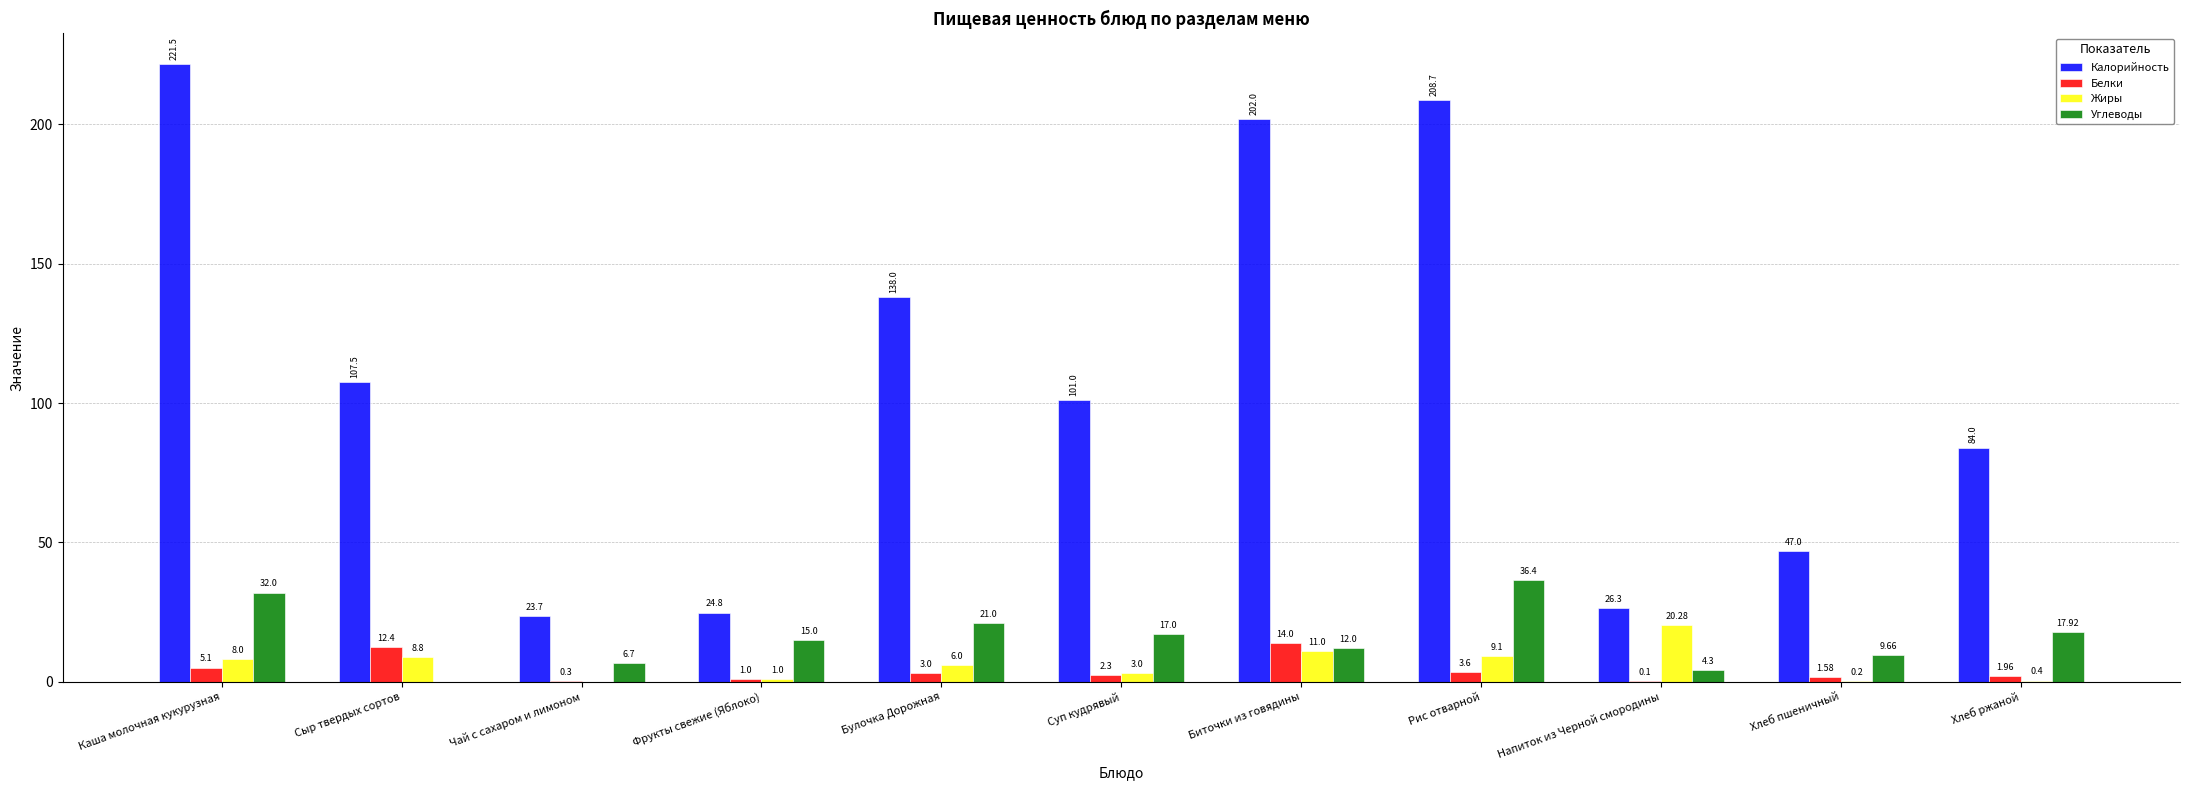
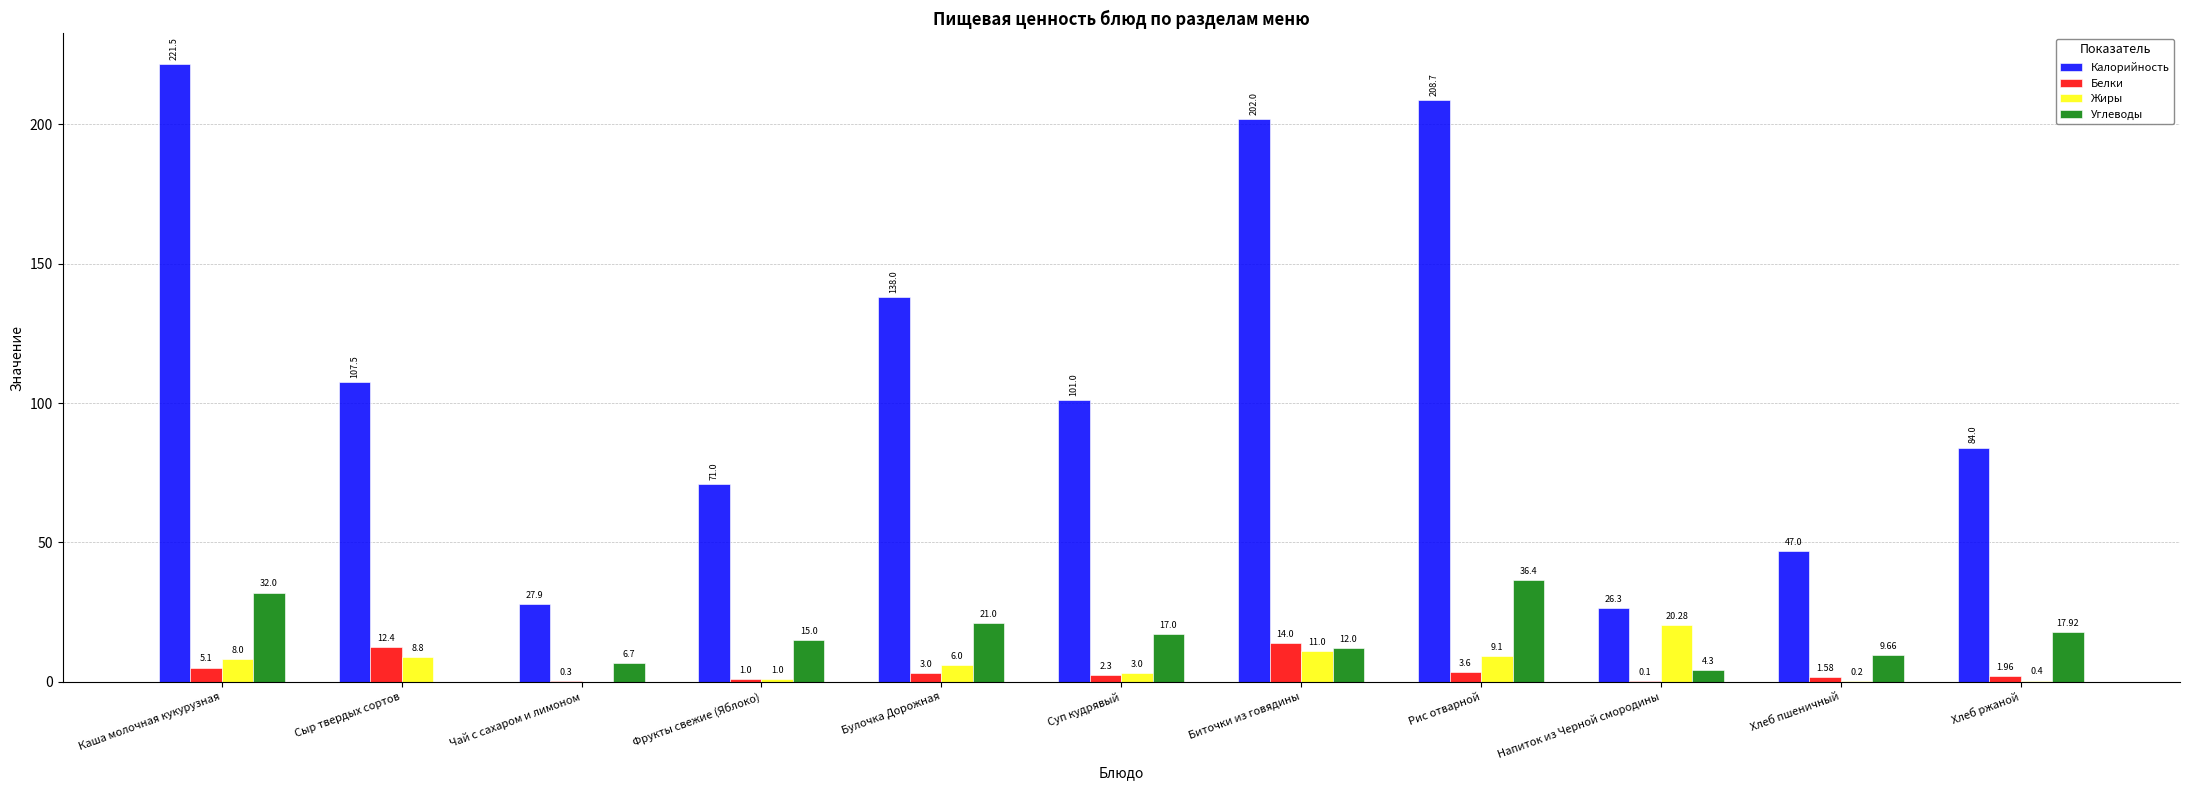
  {
    "Калорийность": {
      "Каша молочная кукурузная": 221.5,
      "Сыр твердых сортов": 107.5,
-     "Чай с сахаром и лимоном": 23.7,
-     "Фрукты свежие (Яблоко)": 24.8,
+     "Чай с сахаром и лимоном": 27.9,
+     "Фрукты свежие (Яблоко)": 71.0,
      "Булочка Дорожная": 138.0,
      "Суп кудрявый": 101.0,
      "Биточки из говядины": 202.0,
      "Рис отварной": 208.7,
      "Напиток из Черной смородины": 26.3,
      "Хлеб пшеничный": 47.0,
      "Хлеб ржаной": 84.0
    },
    "Белки": {
      "Каша молочная кукурузная": 5.1,
      "Сыр твердых сортов": 12.4,
      "Чай с сахаром и лимоном": 0.3,
      "Фрукты свежие (Яблоко)": 1.0,
      "Булочка Дорожная": 3.0,
      "Суп кудрявый": 2.3,
      "Биточки из говядины": 14.0,
      "Рис отварной": 3.6,
      "Напиток из Черной смородины": 0.1,
      "Хлеб пшеничный": 1.58,
      "Хлеб ржаной": 1.96
    },
    "Жиры": {
      "Каша молочная кукурузная": 8.0,
      "Сыр твердых сортов": 8.8,
      "Фрукты свежие (Яблоко)": 1.0,
      "Булочка Дорожная": 6.0,
      "Суп кудрявый": 3.0,
      "Биточки из говядины": 11.0,
      "Рис отварной": 9.1,
      "Напиток из Черной смородины": 20.28,
      "Хлеб пшеничный": 0.2,
      "Хлеб ржаной": 0.4
    },
    "Углеводы": {
      "Каша молочная кукурузная": 32.0,
      "Чай с сахаром и лимоном": 6.7,
      "Фрукты свежие (Яблоко)": 15.0,
      "Булочка Дорожная": 21.0,
      "Суп кудрявый": 17.0,
      "Биточки из говядины": 12.0,
      "Рис отварной": 36.4,
      "Напиток из Черной смородины": 4.3,
      "Хлеб пшеничный": 9.66,
      "Хлеб ржаной": 17.92
    }
  }
